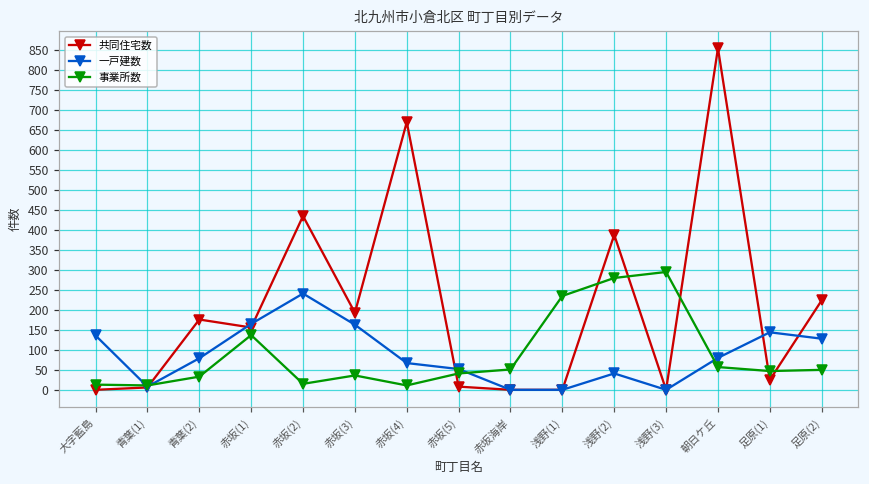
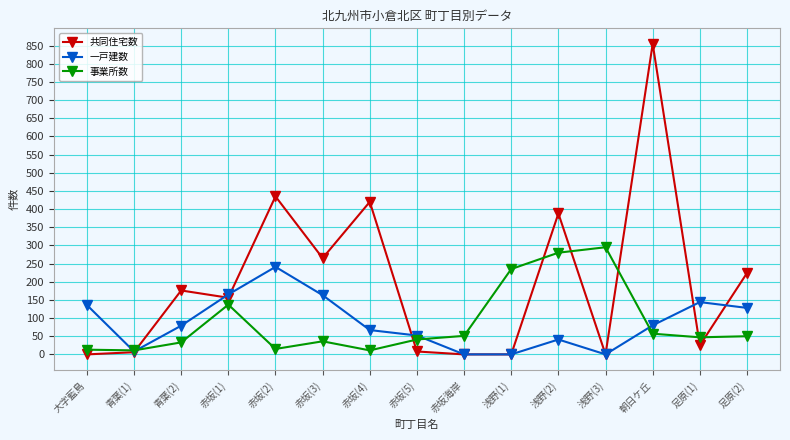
  {
    "共同住宅数": {
      "大字藍島": 0,
      "青葉(2)": 180,
      "赤坂(1)": 160,
      "赤坂(2)": 440,
-     "赤坂(3)": 190,
-     "赤坂(4)": 670,
+     "赤坂(3)": 270,
+     "赤坂(4)": 420,
      "赤坂(5)": 10,
      "浅野(2)": 390,
      "朝日ケ丘": 860,
      "足原(1)": 30,
      "足原(2)": 220
    },
    "一戸建数": {
      "大字藍島": 140,
      "青葉(2)": 80,
      "赤坂(1)": 170,
      "赤坂(2)": 240,
      "赤坂(3)": 160,
      "赤坂(4)": 70,
      "赤坂(5)": 50,
      "浅野(2)": 40,
      "朝日ケ丘": 80,
      "足原(1)": 140,
      "足原(2)": 130
    },
    "事業所数": {
      "大字藍島": 10,
      "青葉(2)": 30,
      "赤坂(1)": 140,
      "赤坂(2)": 20,
      "赤坂(3)": 40,
      "赤坂(4)": 10,
      "赤坂(5)": 40,
      "赤坂海岸": 50,
      "浅野(1)": 240,
      "浅野(2)": 280,
      "浅野(3)": 300,
      "朝日ケ丘": 60,
      "足原(1)": 50,
      "足原(2)": 50
    }
  }
